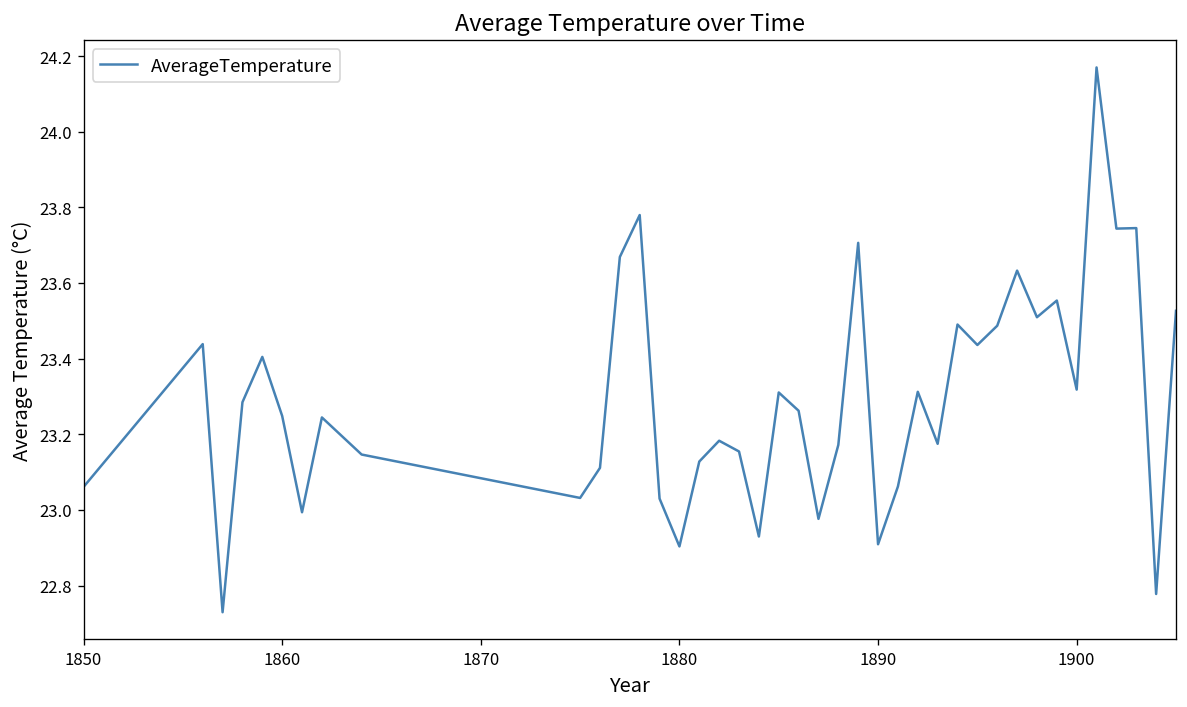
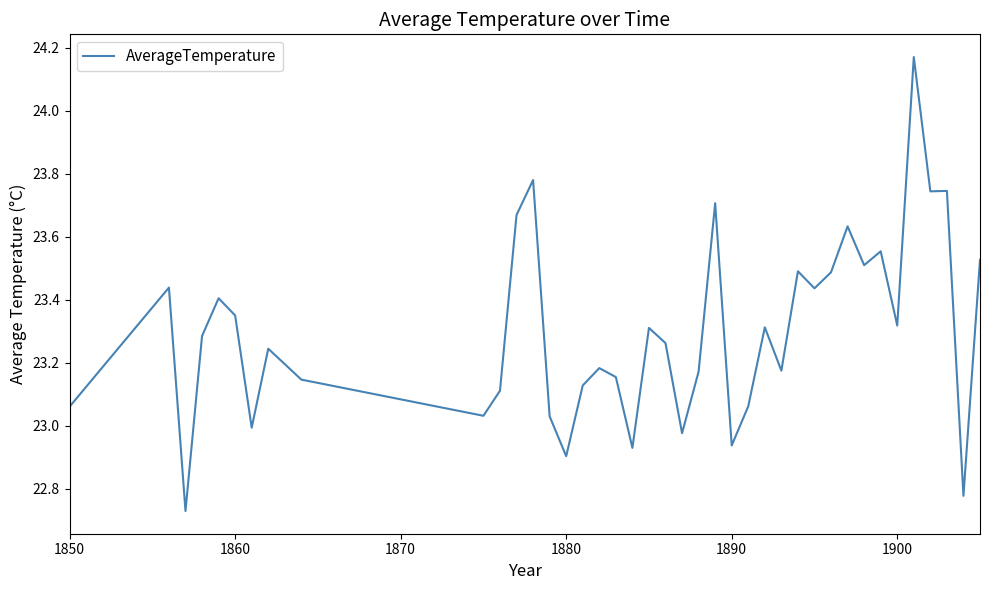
  {
    "1850": 23.06,
-   "1860": 23.25,
+   "1860": 23.35,
    "1880": 22.90,
-   "1890": 22.91,
+   "1890": 22.94,
    "1900": 23.32
  }
